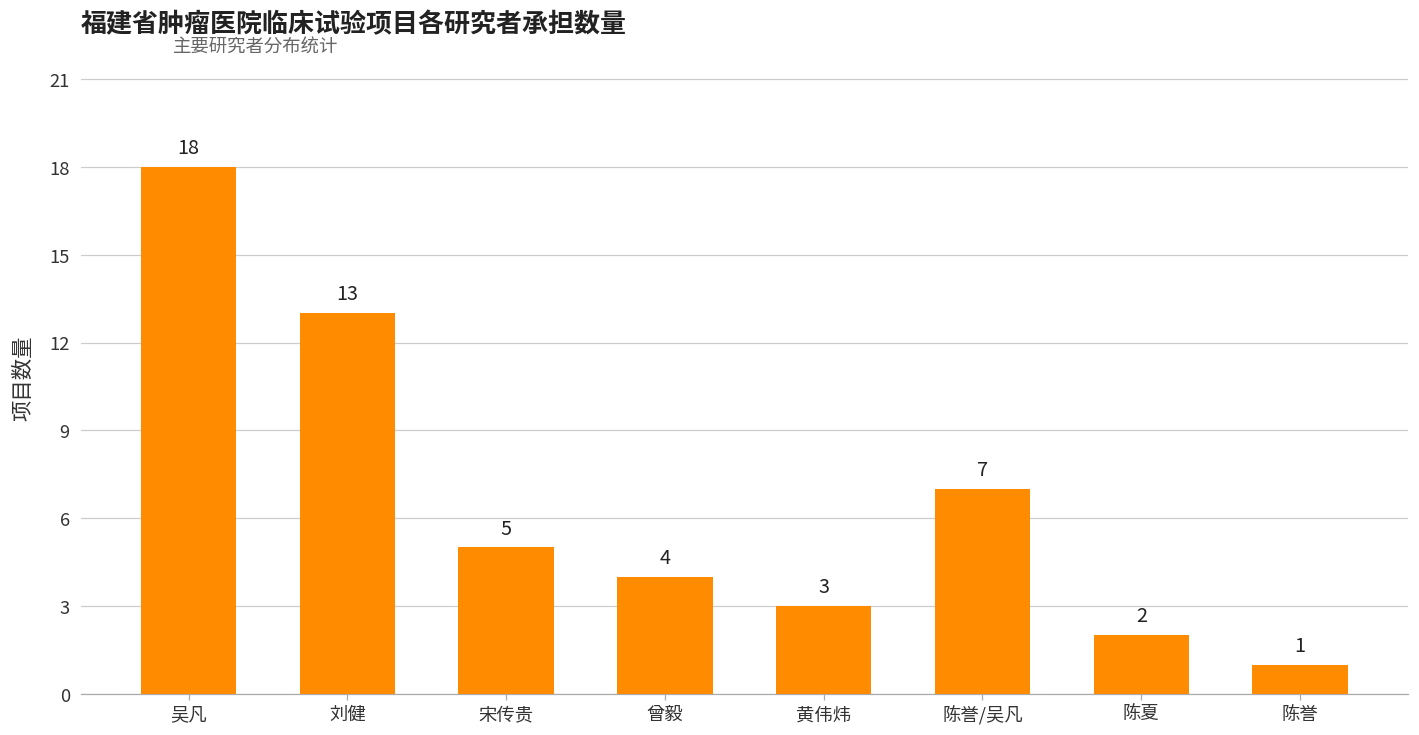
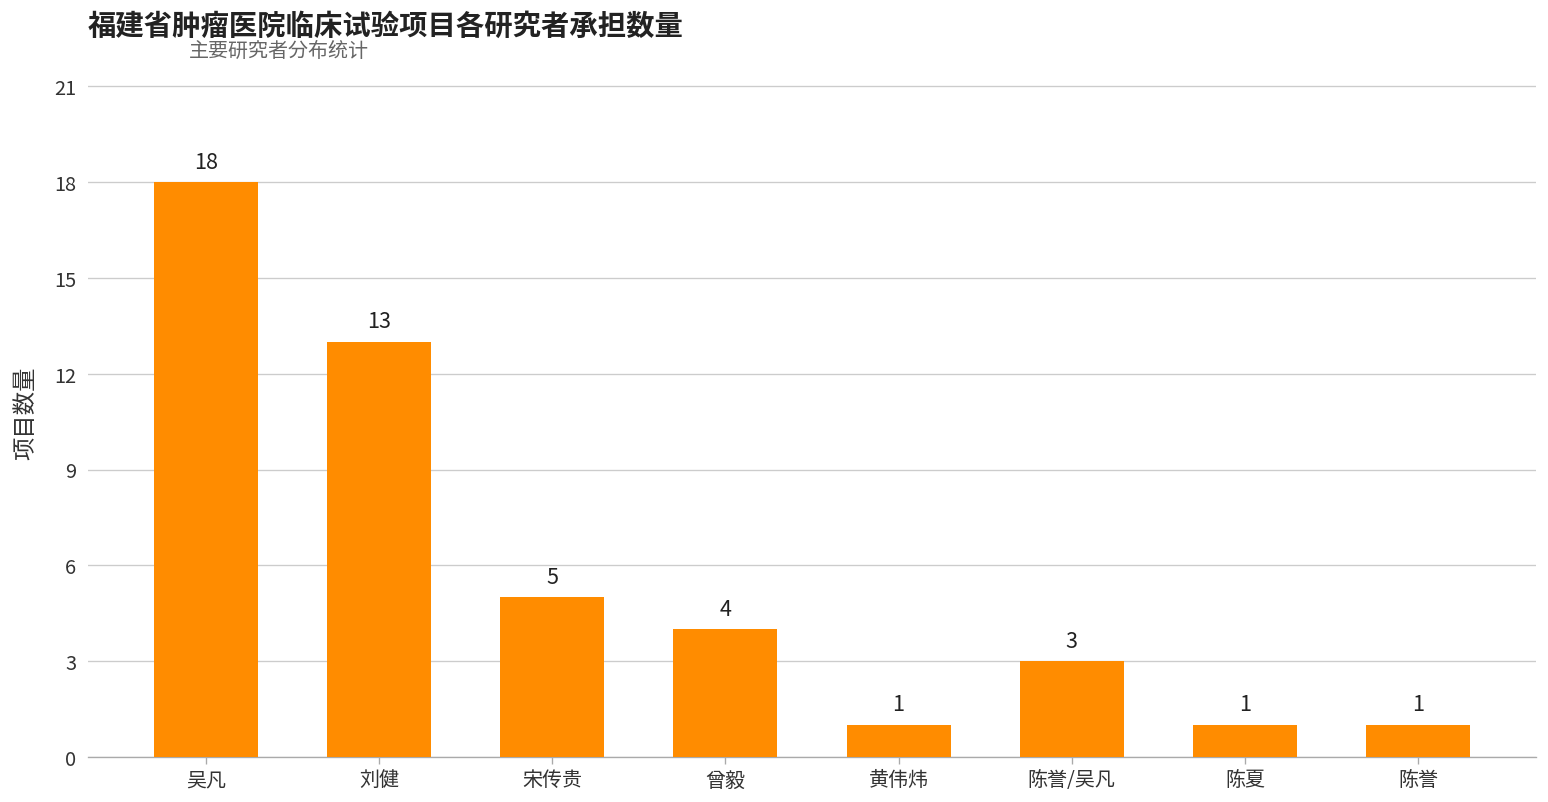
  {
    "吴凡": 18,
    "刘健": 13,
    "宋传贵": 5,
    "曾毅": 4,
-   "黄伟炜": 3,
-   "陈誉/吴凡": 7,
-   "陈夏": 2,
+   "黄伟炜": 1,
+   "陈誉/吴凡": 3,
+   "陈夏": 1,
    "陈誉": 1
  }
